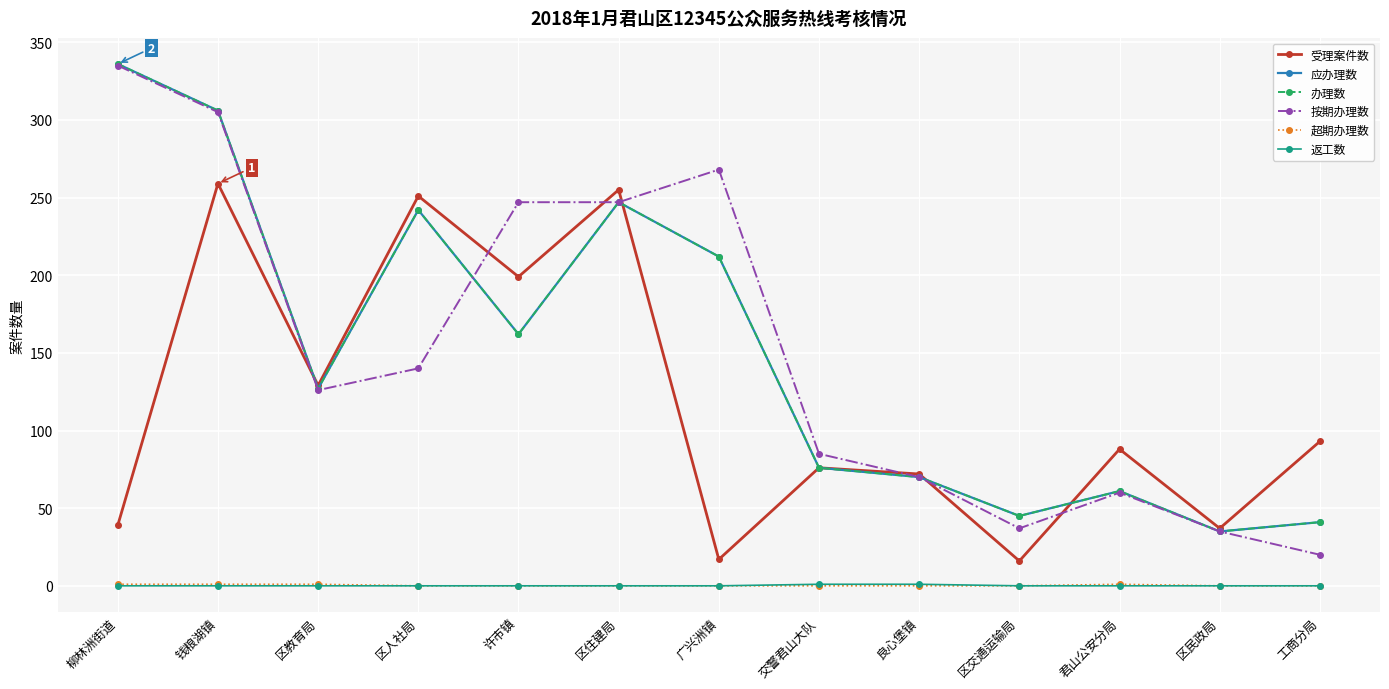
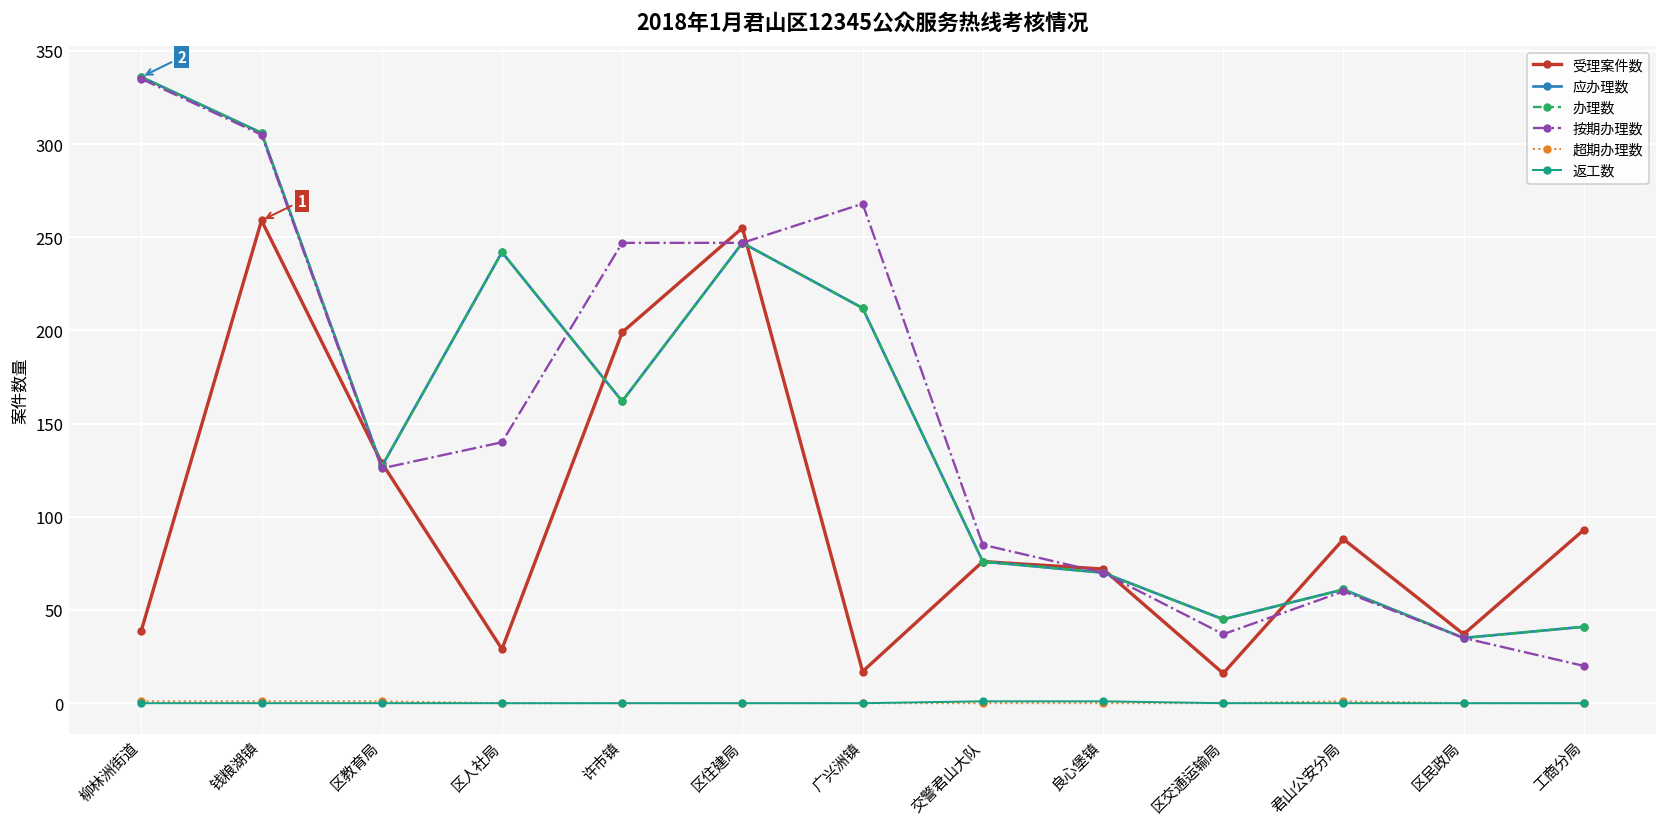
  {
    "受理案件数": {
      "柳林洲街道": 39,
      "钱粮湖镇": 259,
      "区教育局": 129,
-     "区人社局": 251,
+     "区人社局": 29,
      "许市镇": 199,
      "区住建局": 255,
      "广兴洲镇": 17,
      "良心堡镇": 72,
      "区交通运输局": 16,
      "君山公安分局": 88,
      "区民政局": 37,
      "工商分局": 93
    },
    "按期办理数": {
      "区人社局": 140,
      "许市镇": 247,
      "广兴洲镇": 268,
      "交警君山大队": 85,
      "区交通运输局": 37,
      "工商分局": 20
    }
  }
